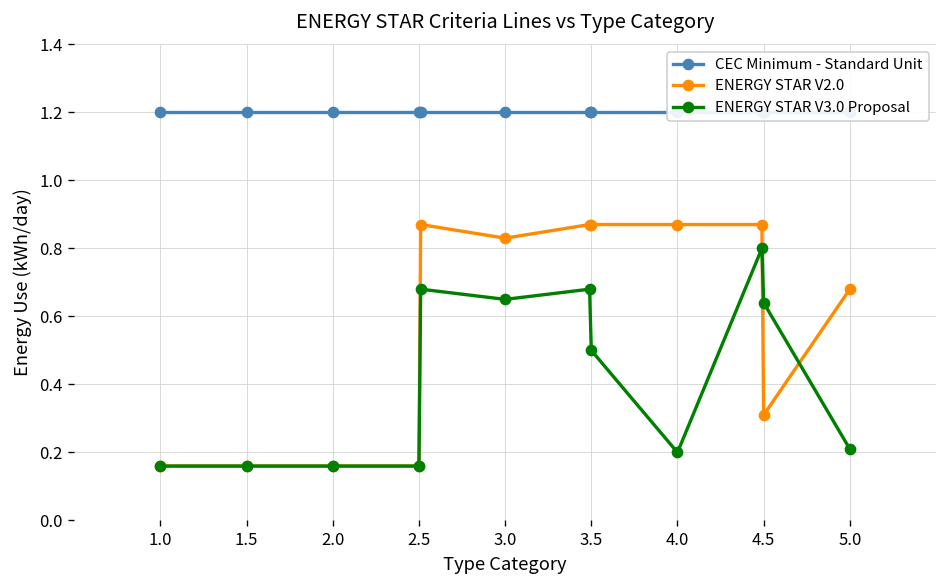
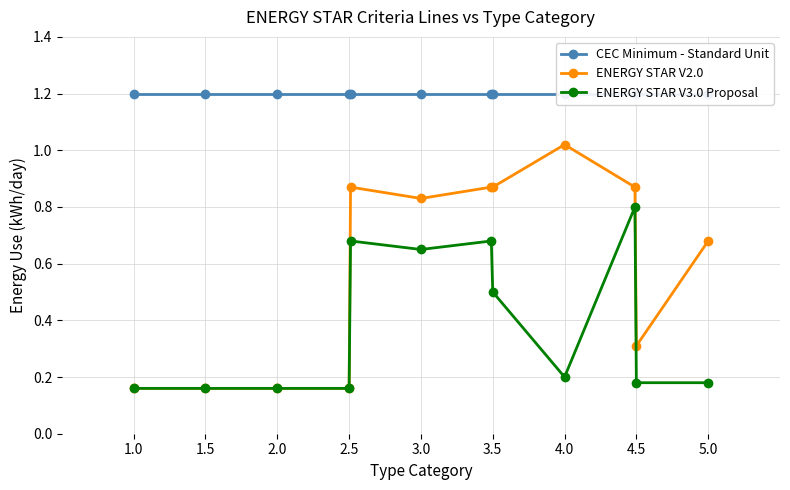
  {
    "CEC Minimum - Standard Unit": {
      "1.0": 1.20,
      "1.5": 1.20,
      "2.0": 1.20,
      "2.5": 1.20,
      "3.0": 1.20,
      "3.5": 1.20
    },
    "ENERGY STAR V2.0": {
      "3.0": 0.83,
      "3.5": 0.87,
-     "4.0": 0.87,
+     "4.0": 1.02,
      "4.5": 0.31,
      "5.0": 0.68
    },
    "ENERGY STAR V3.0 Proposal": {
      "3.0": 0.65,
      "3.5": 0.50,
      "4.0": 0.20,
-     "4.5": 0.64,
-     "5.0": 0.21
+     "4.5": 0.18,
+     "5.0": 0.18
    }
  }
